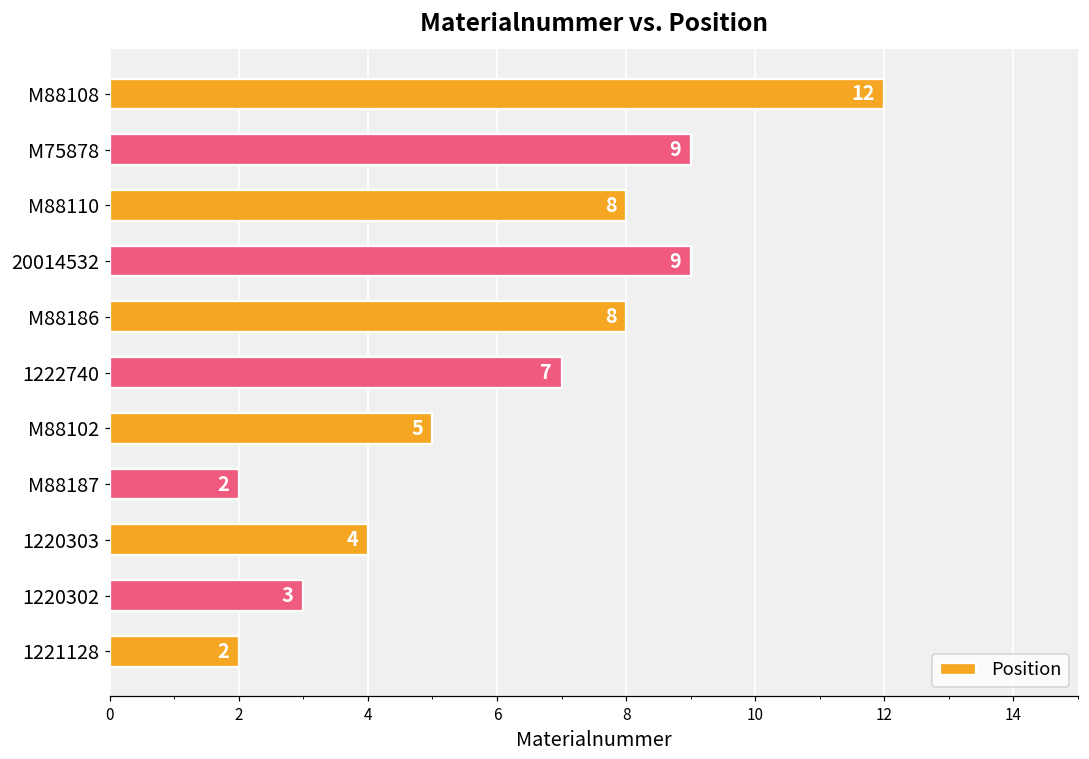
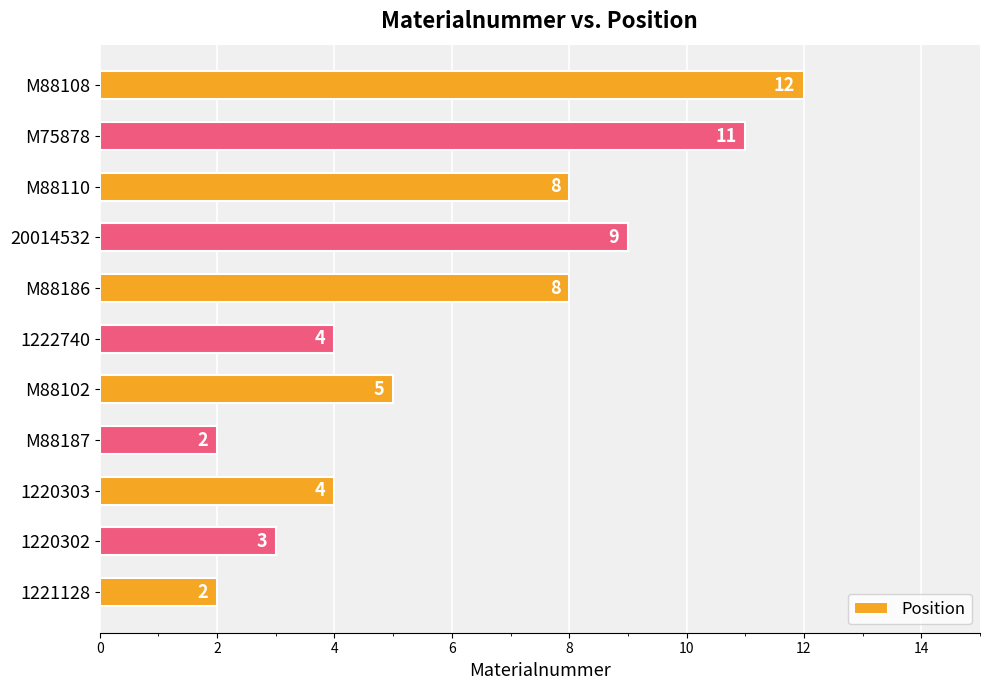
  {
    "M88108": 12,
-   "M75878": 9,
+   "M75878": 11,
    "M88110": 8,
    "20014532": 9,
    "M88186": 8,
-   "1222740": 7,
+   "1222740": 4,
    "M88102": 5,
    "M88187": 2,
    "1220303": 4,
    "1220302": 3,
    "1221128": 2
  }
